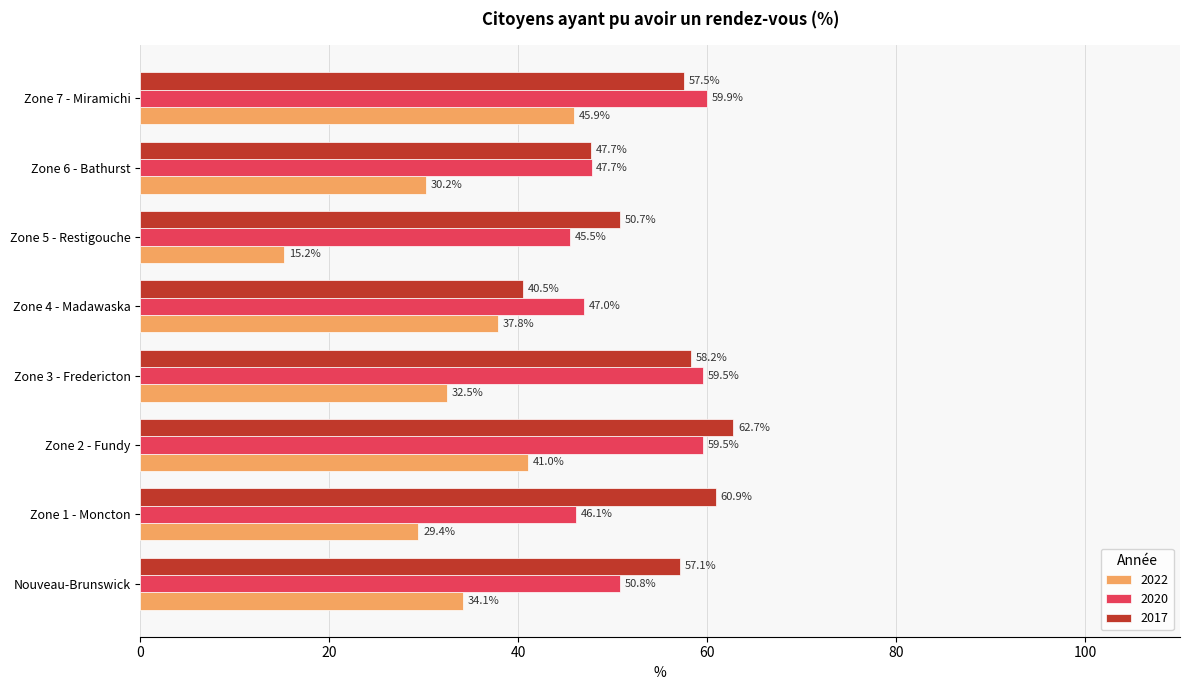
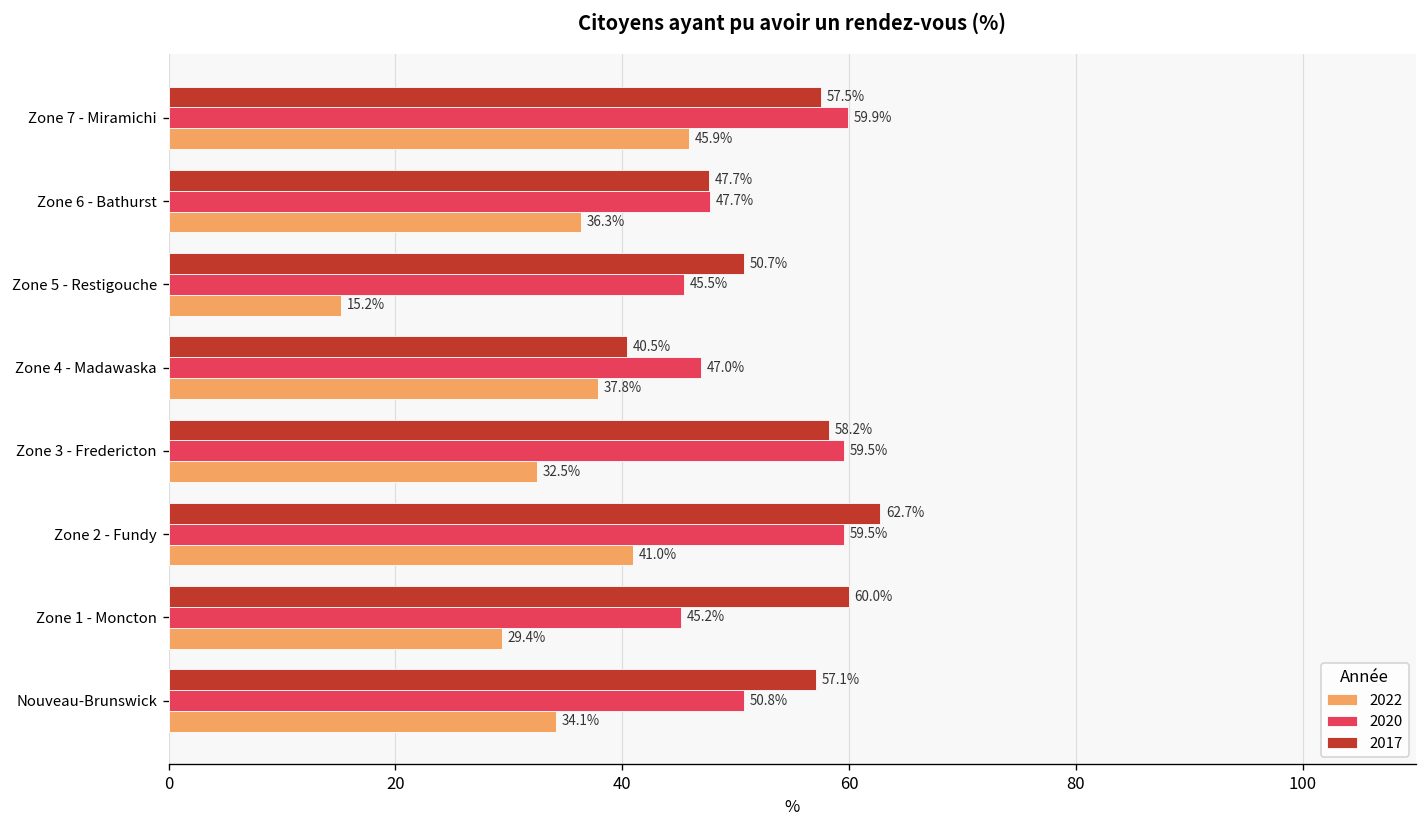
  {
    "2022": {
      "Zone 7 - Miramichi": "45.9%",
-     "Zone 6 - Bathurst": "30.2%",
+     "Zone 6 - Bathurst": "36.3%",
      "Zone 5 - Restigouche": "15.2%",
      "Zone 4 - Madawaska": "37.8%",
      "Zone 3 - Fredericton": "32.5%",
      "Zone 2 - Fundy": "41.0%",
      "Zone 1 - Moncton": "29.4%",
      "Nouveau-Brunswick": "34.1%"
    },
    "2020": {
      "Zone 7 - Miramichi": "59.9%",
      "Zone 6 - Bathurst": "47.7%",
      "Zone 5 - Restigouche": "45.5%",
      "Zone 4 - Madawaska": "47.0%",
      "Zone 3 - Fredericton": "59.5%",
      "Zone 2 - Fundy": "59.5%",
-     "Zone 1 - Moncton": "46.1%",
+     "Zone 1 - Moncton": "45.2%",
      "Nouveau-Brunswick": "50.8%"
    },
    "2017": {
      "Zone 7 - Miramichi": "57.5%",
      "Zone 6 - Bathurst": "47.7%",
      "Zone 5 - Restigouche": "50.7%",
      "Zone 4 - Madawaska": "40.5%",
      "Zone 3 - Fredericton": "58.2%",
      "Zone 2 - Fundy": "62.7%",
-     "Zone 1 - Moncton": "60.9%",
+     "Zone 1 - Moncton": "60.0%",
      "Nouveau-Brunswick": "57.1%"
    }
  }
